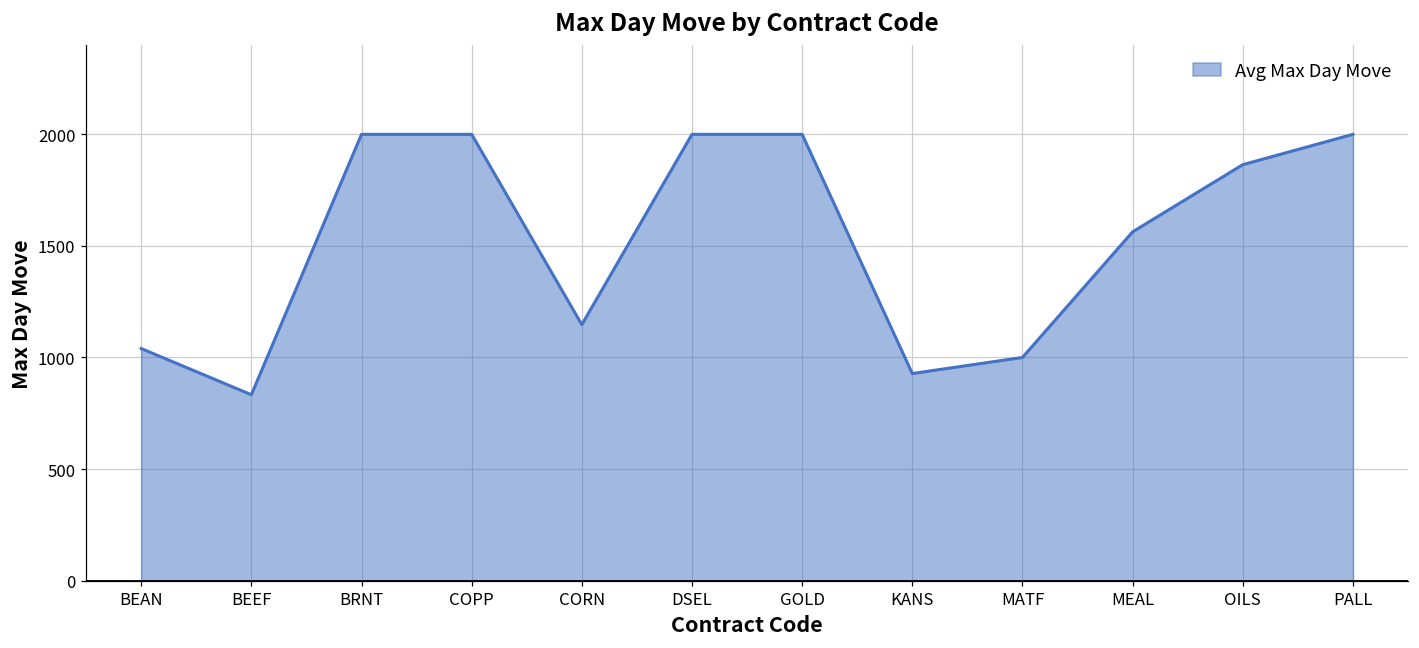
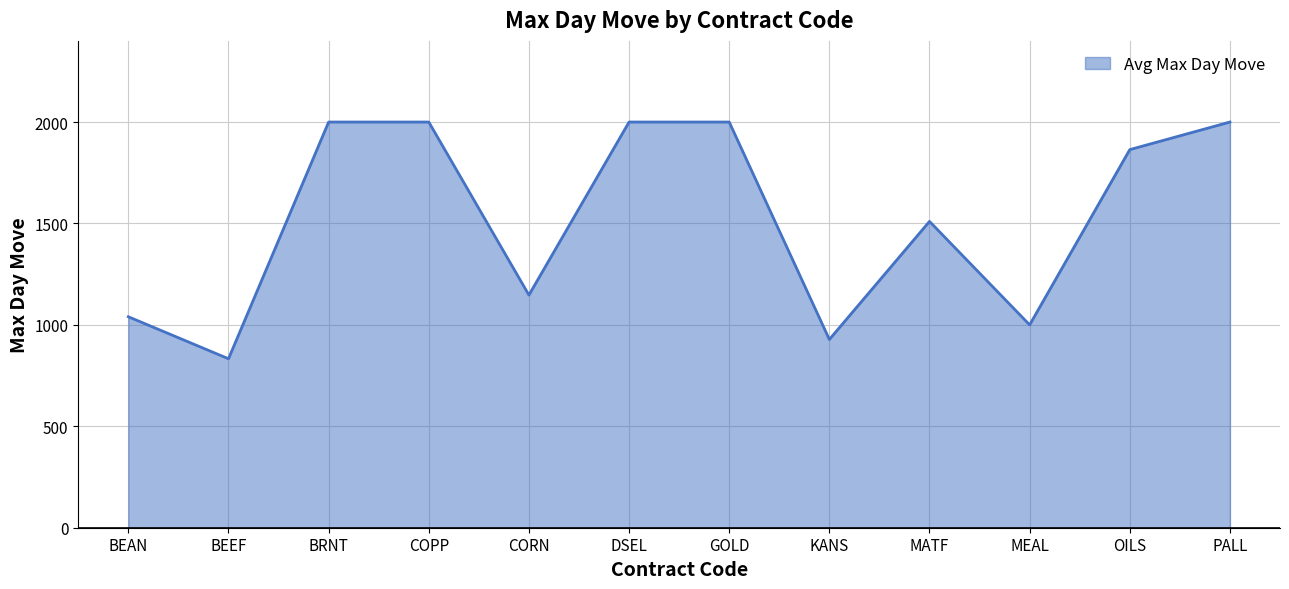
  {
    "BEAN": 1040,
    "BEEF": 830,
    "BRNT": 2000,
    "COPP": 2000,
    "CORN": 1150,
    "DSEL": 2000,
    "GOLD": 2000,
    "KANS": 930,
-   "MATF": 1000,
-   "MEAL": 1560,
+   "MATF": 1510,
+   "MEAL": 1000,
    "OILS": 1860,
    "PALL": 2000
  }
